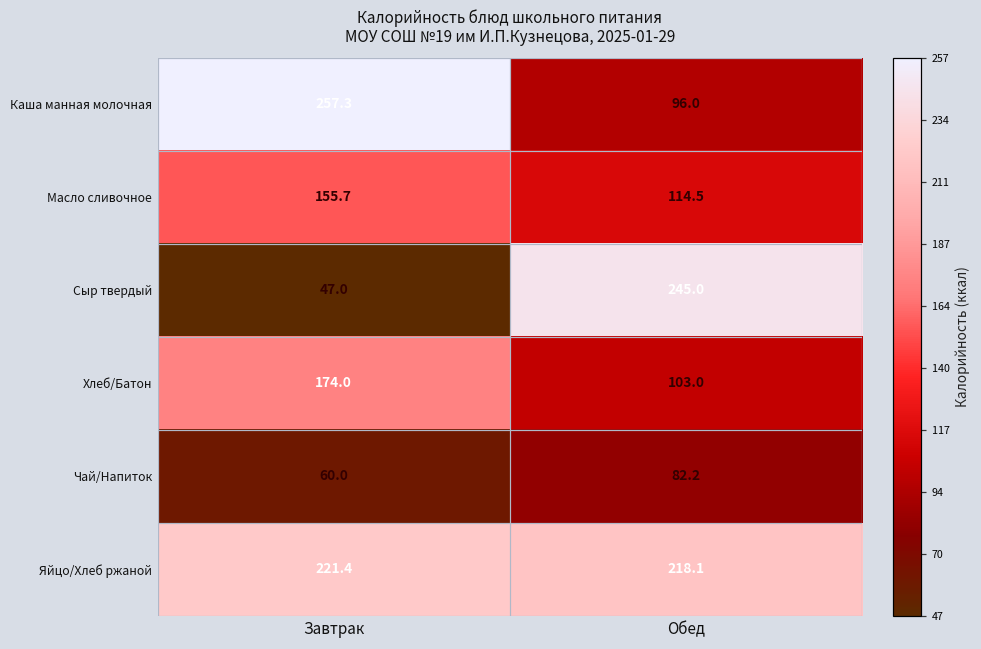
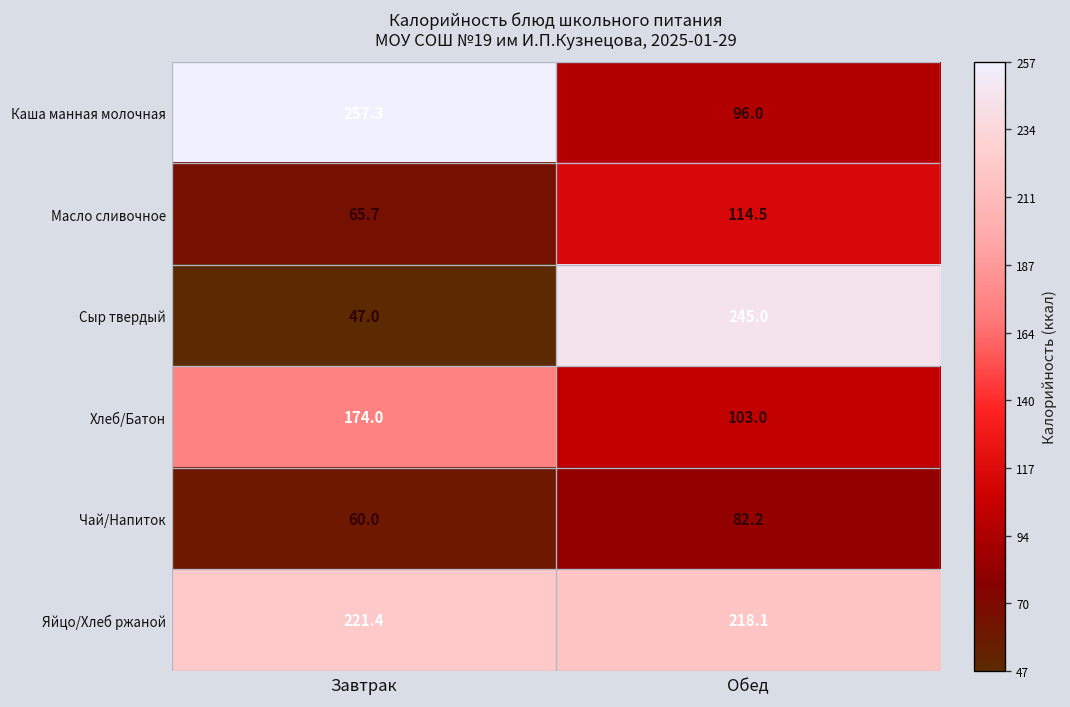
  {
    "Каша манная молочная": {
      "Обед": 96.0
    },
    "Масло сливочное": {
-     "Завтрак": 155.7,
+     "Завтрак": 65.7,
      "Обед": 114.5
    },
    "Хлеб/Батон": {
      "Завтрак": 174.0,
      "Обед": 103.0
    },
    "Чай/Напиток": {
      "Завтрак": 60.0,
      "Обед": 82.2
    },
    "Яйцо/Хлеб ржаной": {
      "Завтрак": 221.4,
      "Обед": 218.1
    }
  }
